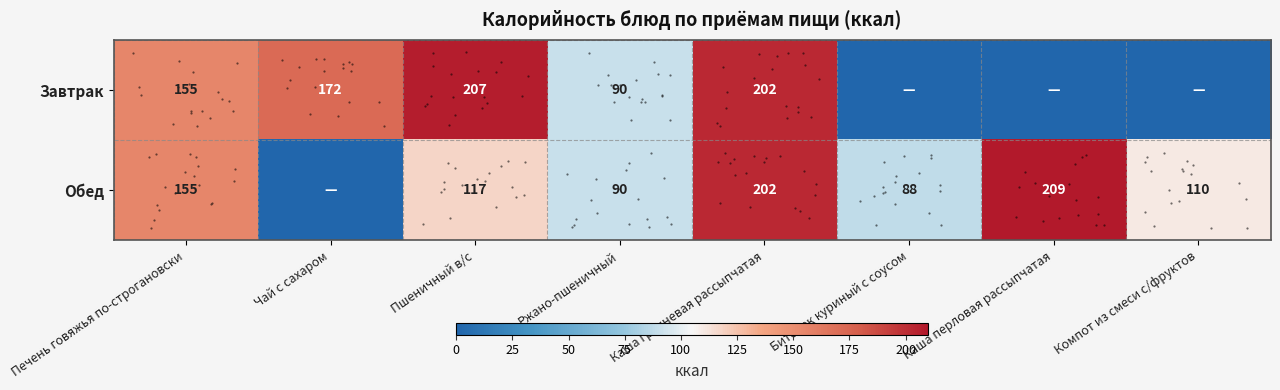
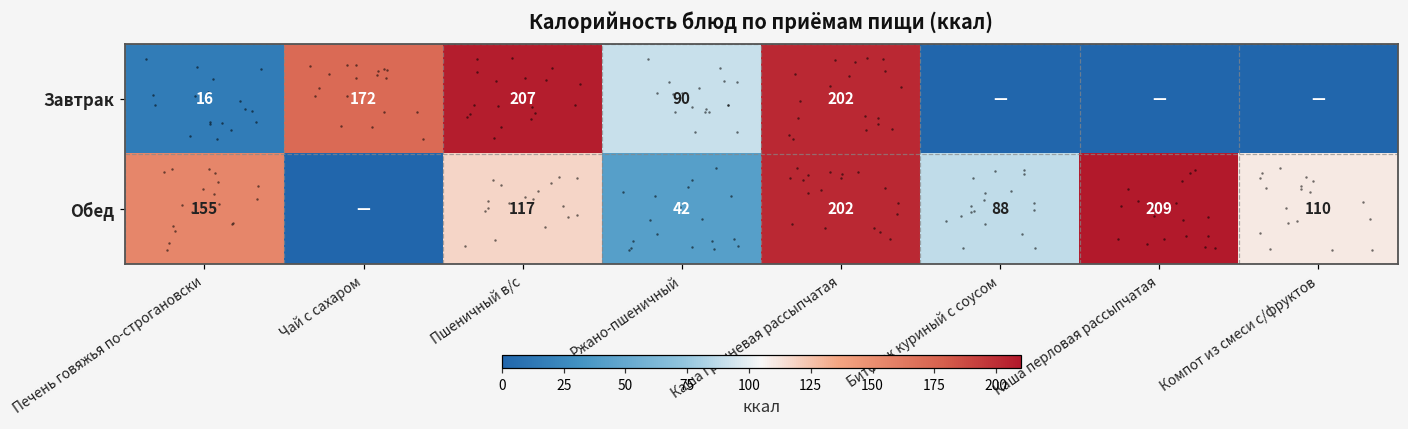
  {
    "Завтрак": {
-     "Печень говяжья по-строгановски": 155,
+     "Печень говяжья по-строгановски": 16,
      "Чай с сахаром": 172,
      "Каша гречневая рассыпчатая": 202
    },
    "Обед": {
-     "Ржано-пшеничный": 90,
+     "Ржано-пшеничный": 42,
      "Каша гречневая рассыпчатая": 202,
      "Биточек куриный с соусом": 88,
      "Компот из смеси с/фруктов": 110
    }
  }
